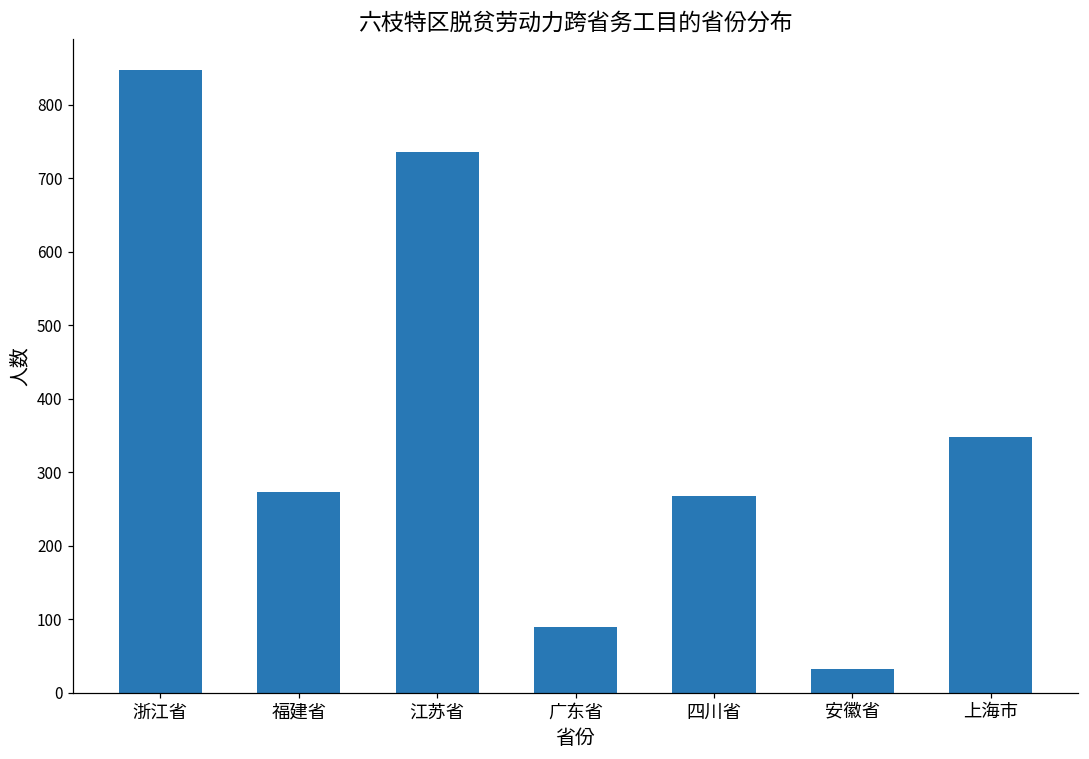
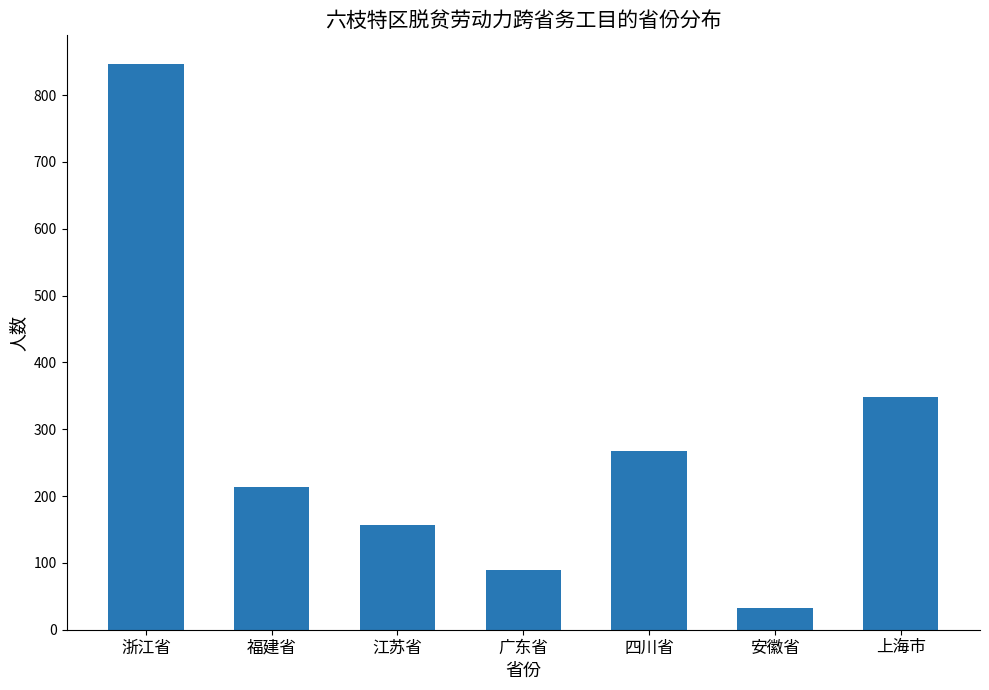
  {
    "浙江省": 850,
-   "福建省": 270,
-   "江苏省": 740,
+   "福建省": 210,
+   "江苏省": 160,
    "广东省": 90,
    "四川省": 270,
    "安徽省": 30,
    "上海市": 350
  }
